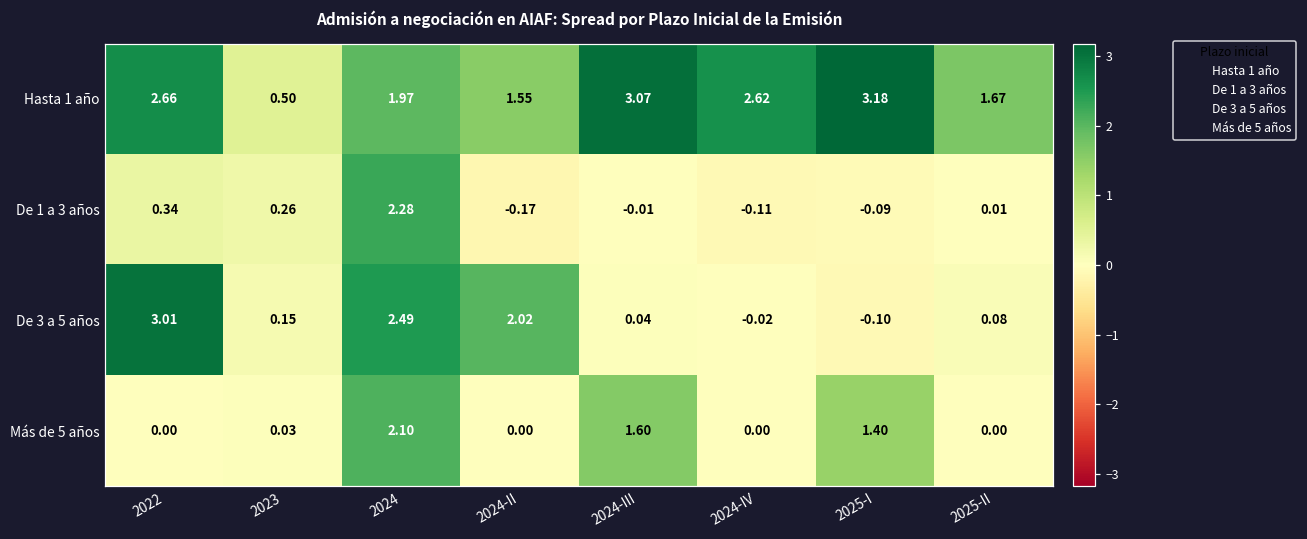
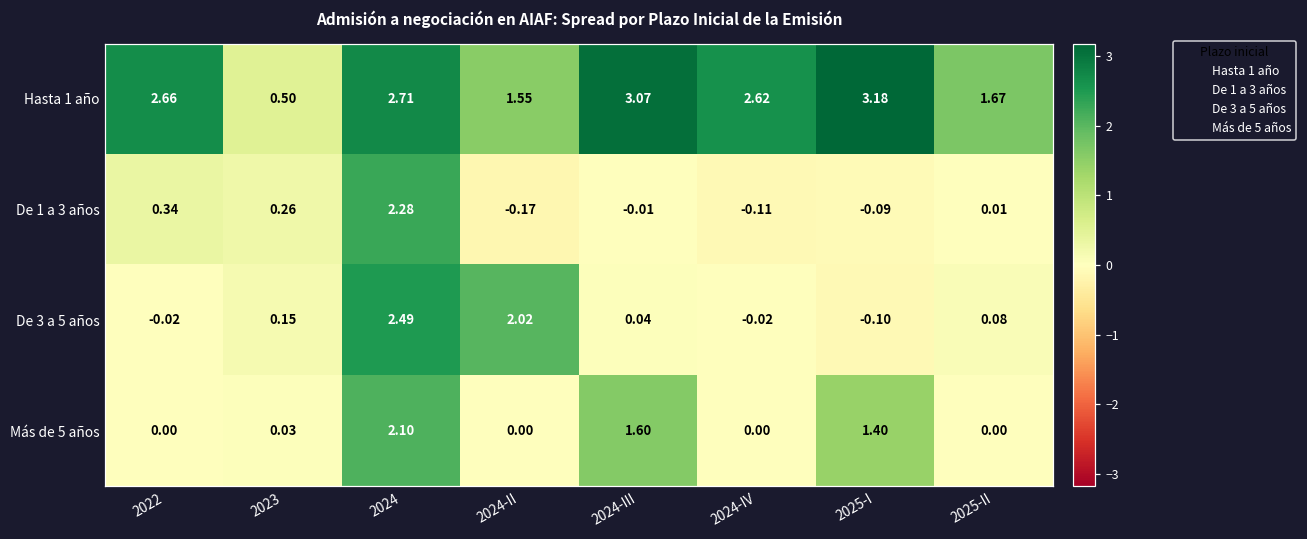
  {
    "Hasta 1 año": {
      "2022": 2.66,
      "2023": 0.50,
-     "2024": 1.97,
+     "2024": 2.71,
      "2024-II": 1.55,
      "2024-III": 3.07,
      "2024-IV": 2.62,
      "2025-I": 3.18,
      "2025-II": 1.67
    },
    "De 1 a 3 años": {
      "2022": 0.34,
      "2023": 0.26,
      "2024": 2.28,
      "2024-II": -0.17,
      "2024-III": -0.01,
      "2024-IV": -0.11,
      "2025-I": -0.09,
      "2025-II": 0.01
    },
    "De 3 a 5 años": {
-     "2022": 3.01,
+     "2022": -0.02,
      "2023": 0.15,
      "2024": 2.49,
      "2024-II": 2.02,
      "2024-III": 0.04,
      "2024-IV": -0.02,
      "2025-I": -0.10,
      "2025-II": 0.08
    },
    "Más de 5 años": {
      "2022": 0.00,
      "2023": 0.03,
      "2024": 2.10,
      "2024-II": 0.00,
      "2024-III": 1.60,
      "2024-IV": 0.00,
      "2025-I": 1.40,
      "2025-II": 0.00
    }
  }
